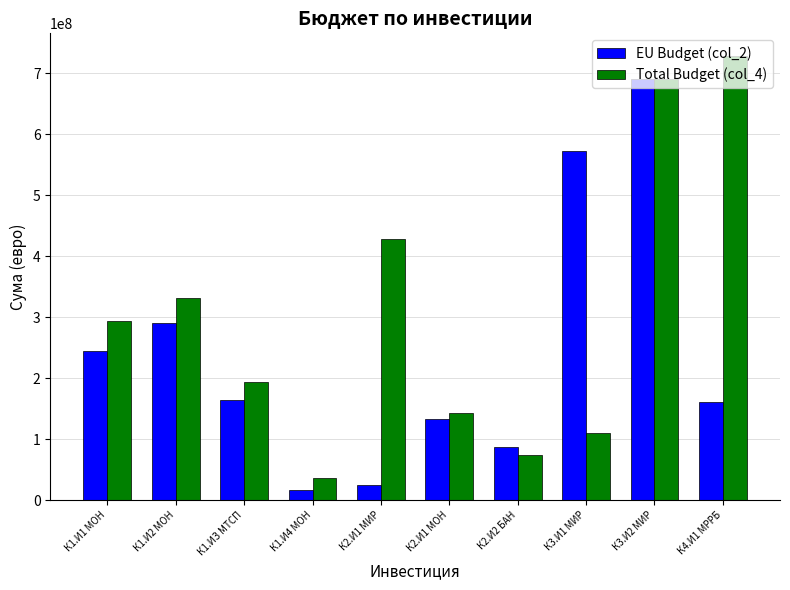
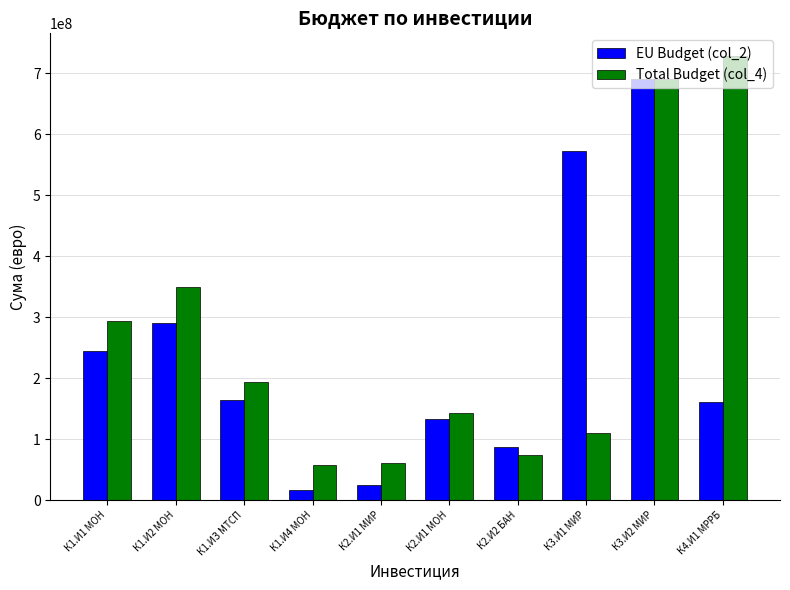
  {
    "EU Budget (col_2)": {
      "К1.И1 МОН": 250000000,
      "К1.И2 МОН": 290000000,
      "К1.ИЗ МТСП": 160000000,
      "К1.И4 МОН": 20000000,
      "К2.И1 МИР": 30000000,
      "К2.И1 МОН": 130000000,
      "К2.И2 БАН": 90000000,
      "К3.И1 МИР": 570000000,
      "К4.И1 МРРБ": 160000000
    },
    "Total Budget (col_4)": {
      "К1.И1 МОН": 290000000,
-     "К1.И2 МОН": 330000000,
+     "К1.И2 МОН": 350000000,
      "К1.ИЗ МТСП": 190000000,
-     "К1.И4 МОН": 40000000,
-     "К2.И1 МИР": 430000000,
+     "К1.И4 МОН": 60000000,
+     "К2.И1 МИР": 60000000,
      "К2.И1 МОН": 140000000,
      "К2.И2 БАН": 70000000,
      "К3.И1 МИР": 110000000
    }
  }
